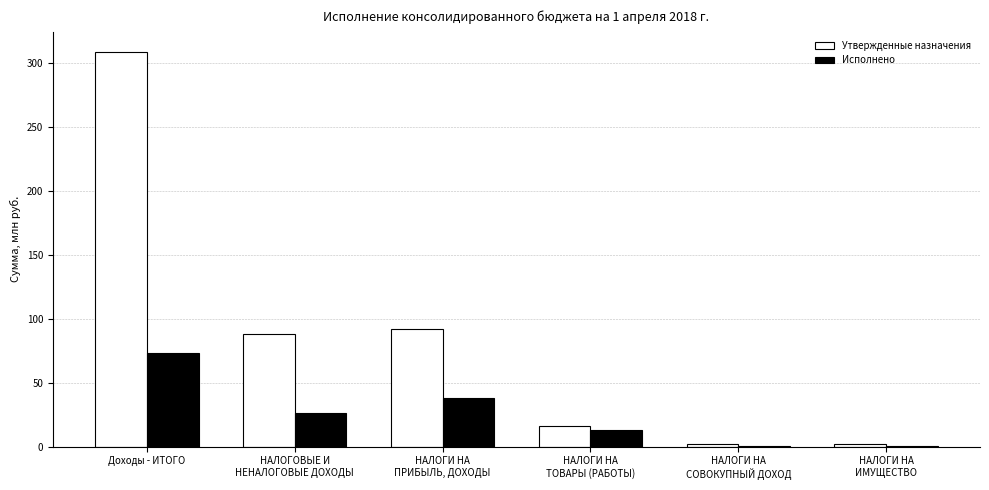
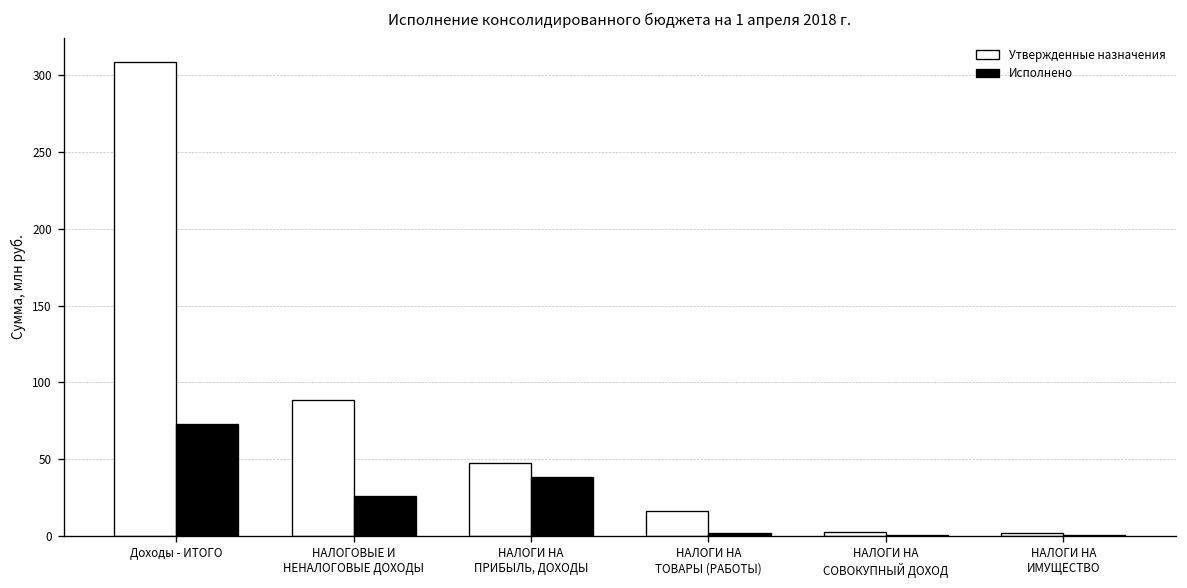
  {
    "Утвержденные назначения": {
      "Доходы - ИТОГО": 309,
      "НАЛОГОВЫЕ И НЕНАЛОГОВЫЕ ДОХОДЫ": 88,
-     "НАЛОГИ НА ПРИБЫЛЬ, ДОХОДЫ": 92,
+     "НАЛОГИ НА ПРИБЫЛЬ, ДОХОДЫ": 47,
      "НАЛОГИ НА ТОВАРЫ (РАБОТЫ)": 16,
      "НАЛОГИ НА СОВОКУПНЫЙ ДОХОД": 2,
      "НАЛОГИ НА ИМУЩЕСТВО": 2
    },
    "Исполнено": {
      "Доходы - ИТОГО": 73,
      "НАЛОГОВЫЕ И НЕНАЛОГОВЫЕ ДОХОДЫ": 26,
      "НАЛОГИ НА ПРИБЫЛЬ, ДОХОДЫ": 38,
-     "НАЛОГИ НА ТОВАРЫ (РАБОТЫ)": 13
+     "НАЛОГИ НА ТОВАРЫ (РАБОТЫ)": 2
    }
  }
